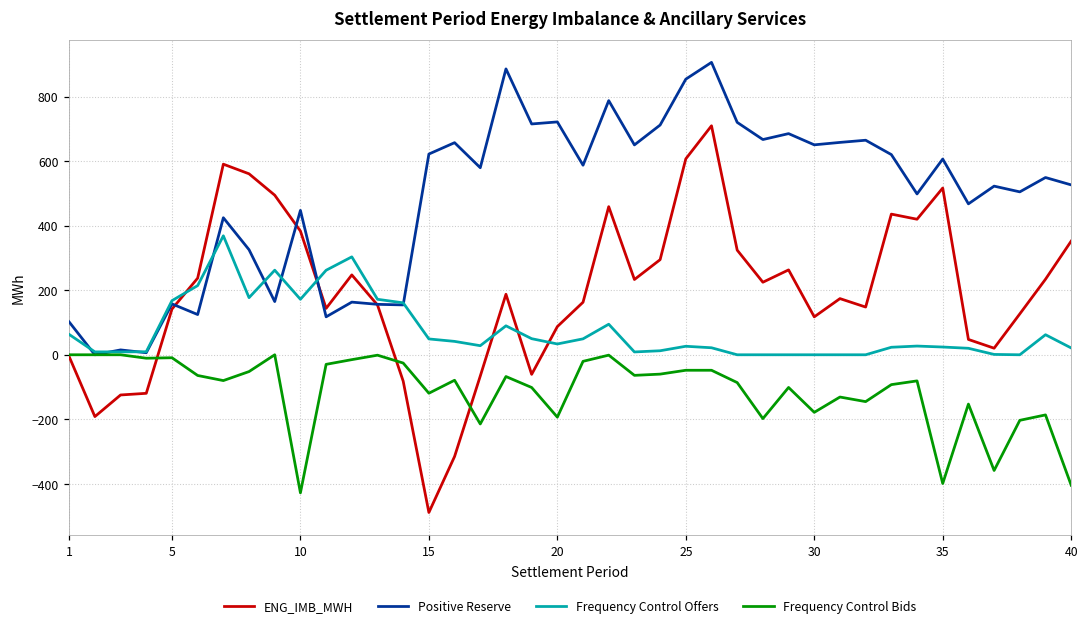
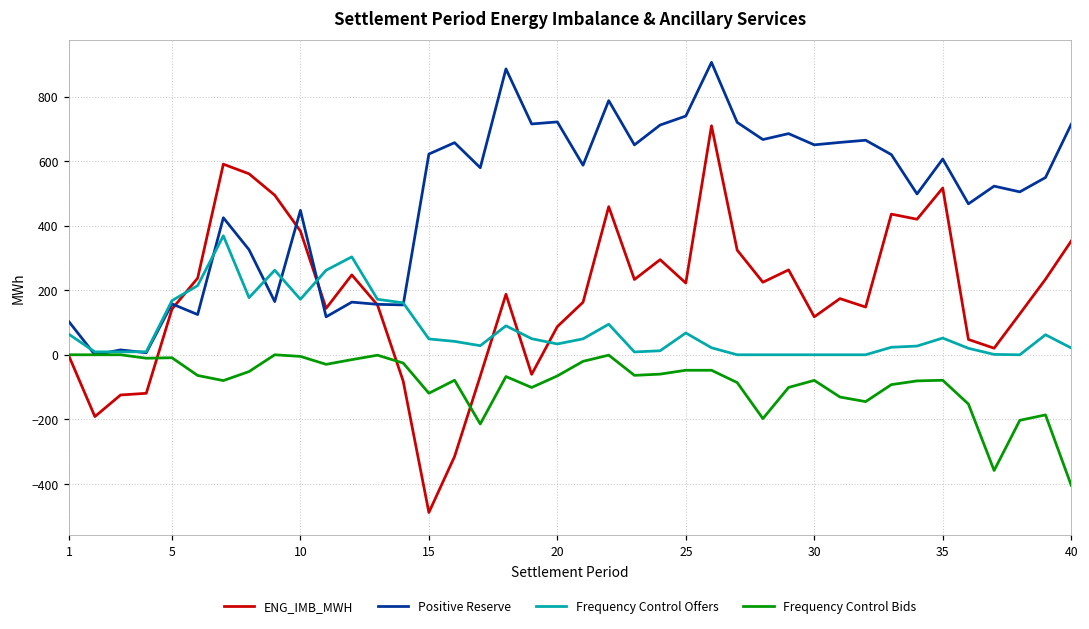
  {
    "ENG_IMB_MWH": {
      "5": 140,
      "10": 380,
      "15": -490,
      "20": 90,
-     "25": 610,
+     "25": 220,
      "30": 120,
      "35": 520,
      "40": 350
    },
    "Positive Reserve": {
      "1": 100,
      "5": 160,
      "10": 450,
      "15": 620,
      "20": 720,
-     "25": 850,
+     "25": 740,
      "30": 650,
      "35": 610,
-     "40": 530
+     "40": 710
    },
    "Frequency Control Offers": {
      "1": 60,
      "5": 170,
      "10": 170,
      "15": 50,
      "20": 30,
-     "25": 30,
+     "25": 70,
      "30": 0,
-     "35": 20,
+     "35": 50,
      "40": 20
    },
    "Frequency Control Bids": {
      "5": -10,
-     "10": -430,
+     "10": -10,
      "15": -120,
-     "20": -190,
+     "20": -70,
      "25": -50,
-     "30": -180,
-     "35": -400,
+     "30": -80,
+     "35": -80,
      "40": -400
    }
  }
